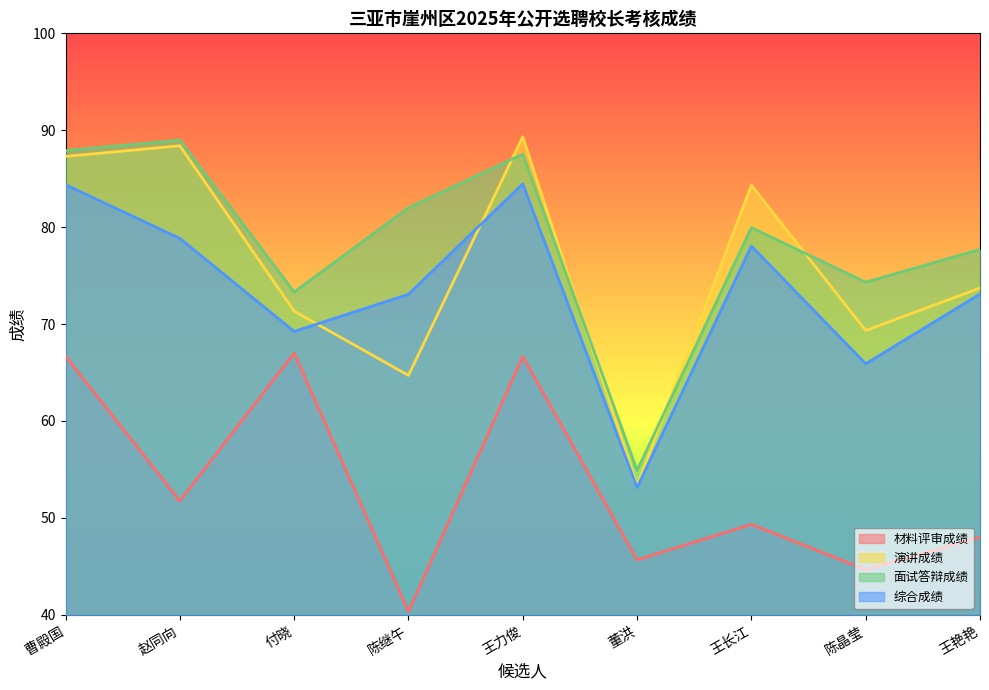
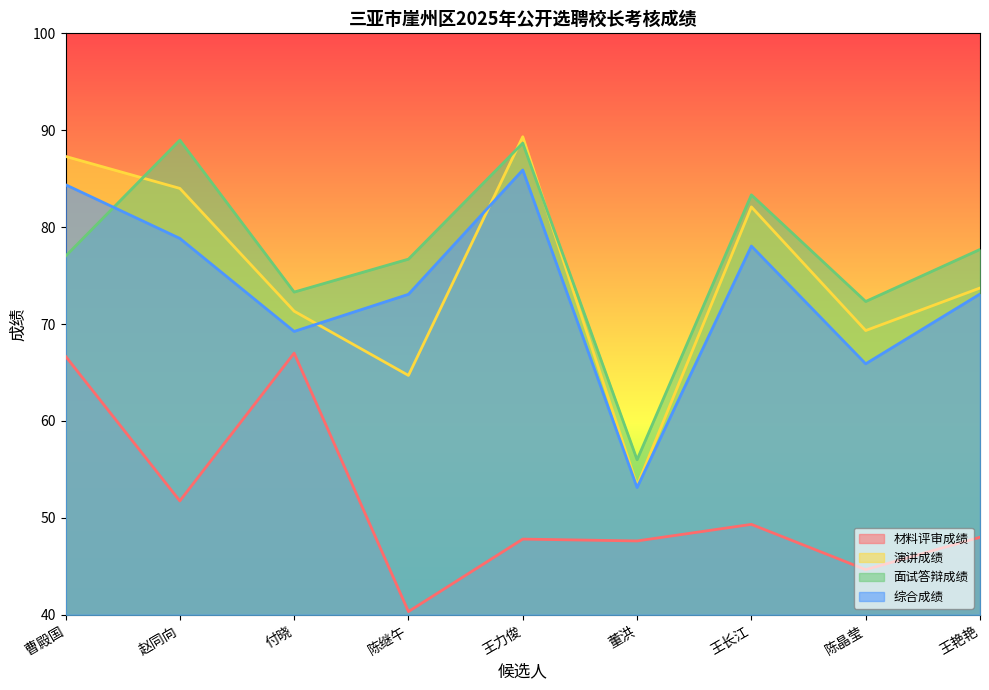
  {
    "材料评审成绩": {
      "曹殿国": 67,
      "赵同向": 52,
      "付晓": 67,
      "陈继午": 40,
-     "王力俊": 67,
-     "董洪": 46,
+     "王力俊": 48,
+     "董洪": 48,
      "王长江": 49,
      "王艳艳": 48
    },
    "演讲成绩": {
      "曹殿国": 87,
-     "赵同向": 88,
+     "赵同向": 84,
      "付晓": 71,
      "陈继午": 65,
      "王力俊": 89,
-     "王长江": 84,
+     "王长江": 82,
      "陈晶莹": 69,
      "王艳艳": 74
    },
    "面试答辩成绩": {
-     "曹殿国": 88,
+     "曹殿国": 77,
      "赵同向": 89,
      "付晓": 73,
-     "陈继午": 82,
-     "王力俊": 88,
-     "董洪": 55,
-     "王长江": 80,
-     "陈晶莹": 74,
+     "陈继午": 77,
+     "王力俊": 89,
+     "董洪": 56,
+     "王长江": 83,
+     "陈晶莹": 72,
      "王艳艳": 78
    },
    "综合成绩": {
      "曹殿国": 84,
      "赵同向": 79,
      "付晓": 69,
      "陈继午": 73,
-     "王力俊": 84,
+     "王力俊": 86,
      "王长江": 78,
      "陈晶莹": 66,
      "王艳艳": 73
    }
  }
